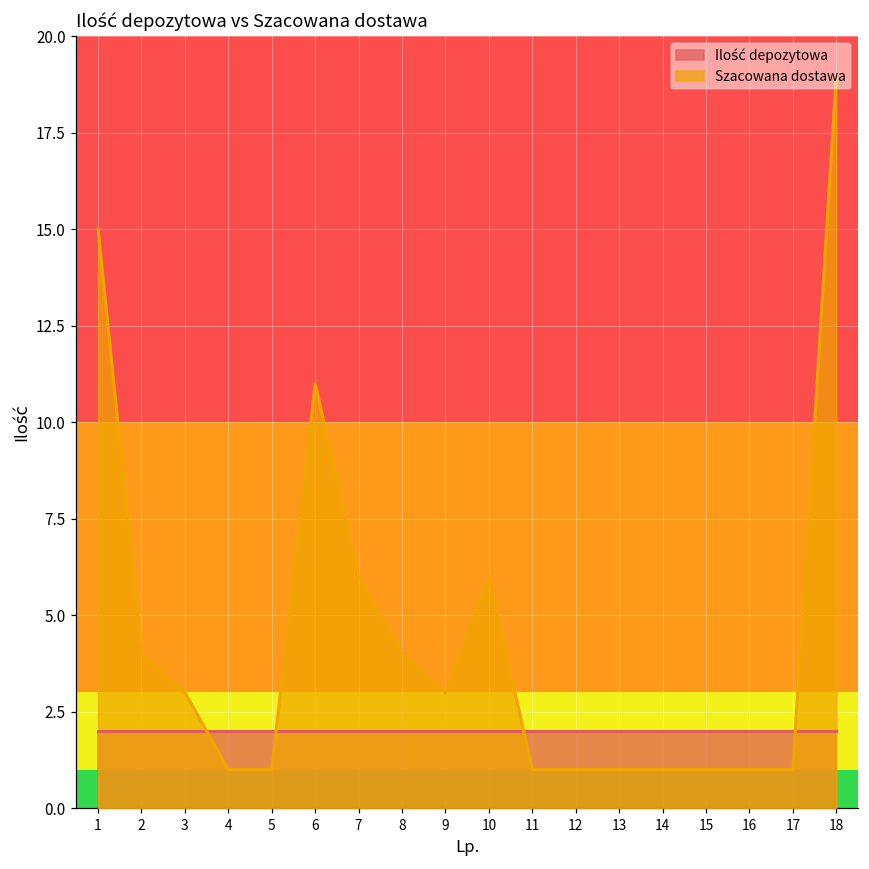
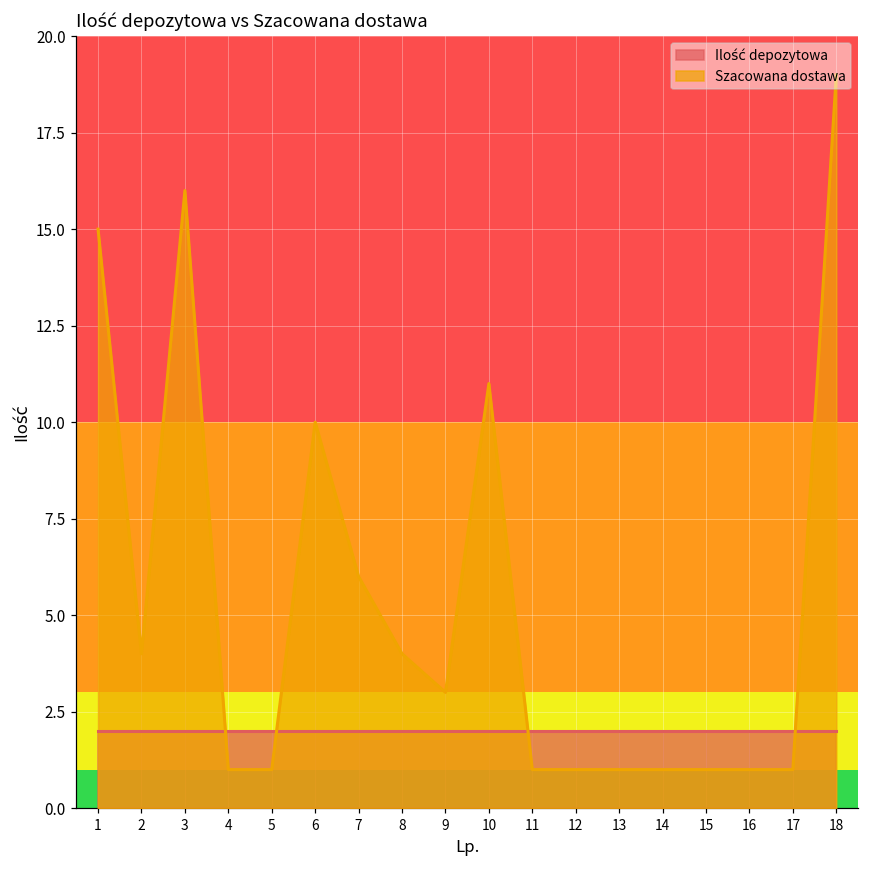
  {
    "Ilość depozytowa": {
      "1": 2,
      "2": 2,
      "3": 2,
      "4": 2,
      "5": 2,
      "6": 2,
      "7": 2,
      "8": 2,
      "9": 2,
      "10": 2,
      "11": 2,
      "12": 2,
      "13": 2,
      "14": 2,
      "15": 2,
      "16": 2,
      "17": 2,
      "18": 2
    },
    "Szacowana dostawa": {
      "1": 15,
      "2": 4,
-     "3": 3,
+     "3": 16,
      "4": 1,
      "5": 1,
-     "6": 11,
+     "6": 10,
      "7": 6,
      "8": 4,
      "9": 3,
-     "10": 6,
+     "10": 11,
      "11": 1,
      "12": 1,
      "13": 1,
      "14": 1,
      "15": 1,
      "16": 1,
      "17": 1
    }
  }
